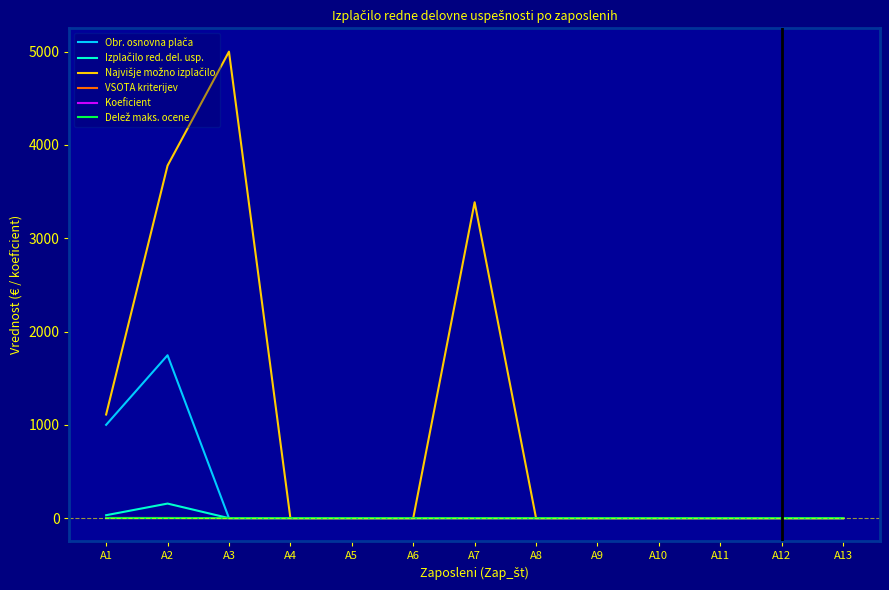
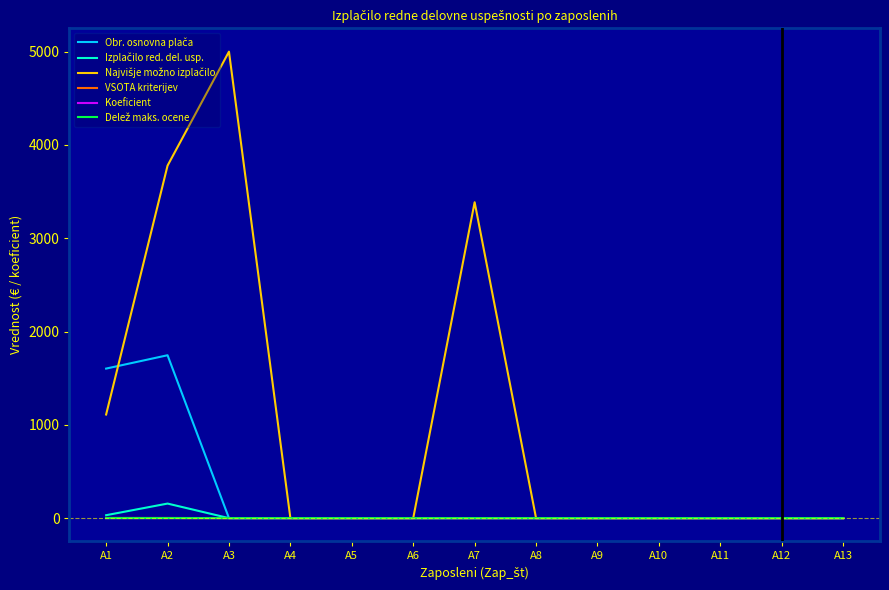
  {
    "Obr. osnovna plača": {
-     "A1": 1000,
+     "A1": 1600,
      "A2": 1700
    },
    "Izplačilo red. del. usp.": {
      "A1": 0,
      "A2": 200
    },
    "Najvišje možno izplačilo": {
      "A1": 1100,
      "A2": 3800,
      "A3": 5000,
      "A7": 3400
    },
    "Delež maks. ocene": {
      "A1": 0,
      "A2": 0
    }
  }
